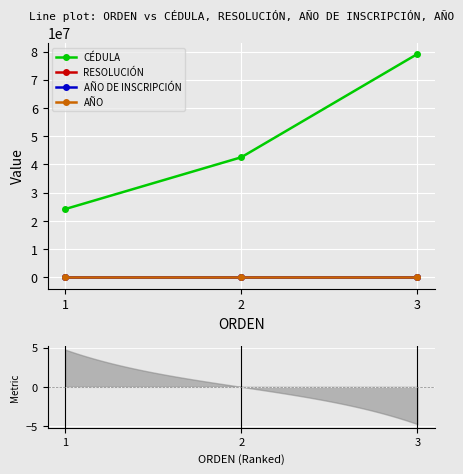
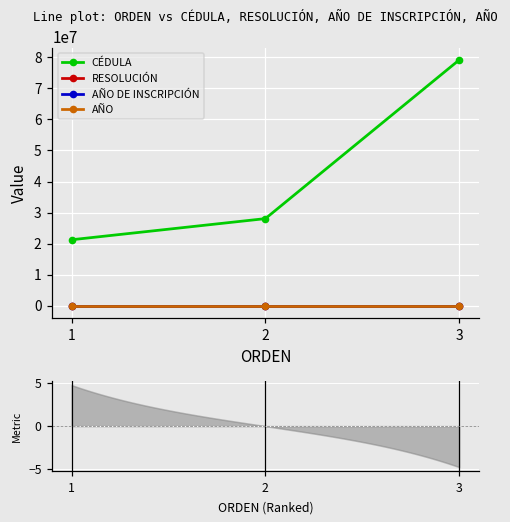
  {
    "Line plot: ORDEN vs CÉDULA, RESOLUCIÓN, AÑO DE INSCRIPCIÓN, AÑO": {
      "CÉDULA": {
-       "1": 24000000,
-       "2": 43000000,
+       "1": 21000000,
+       "2": 28000000,
        "3": 79000000
      },
      "AÑO": {
        "1": 0,
        "2": 0,
        "3": 0
      }
    }
  }
